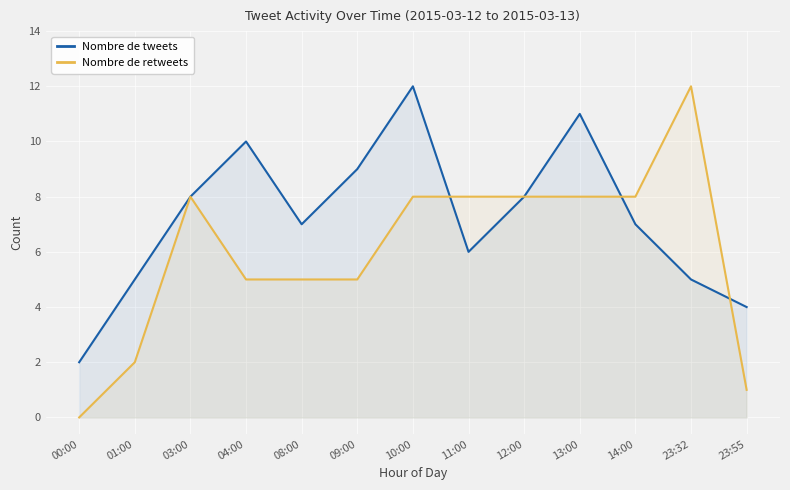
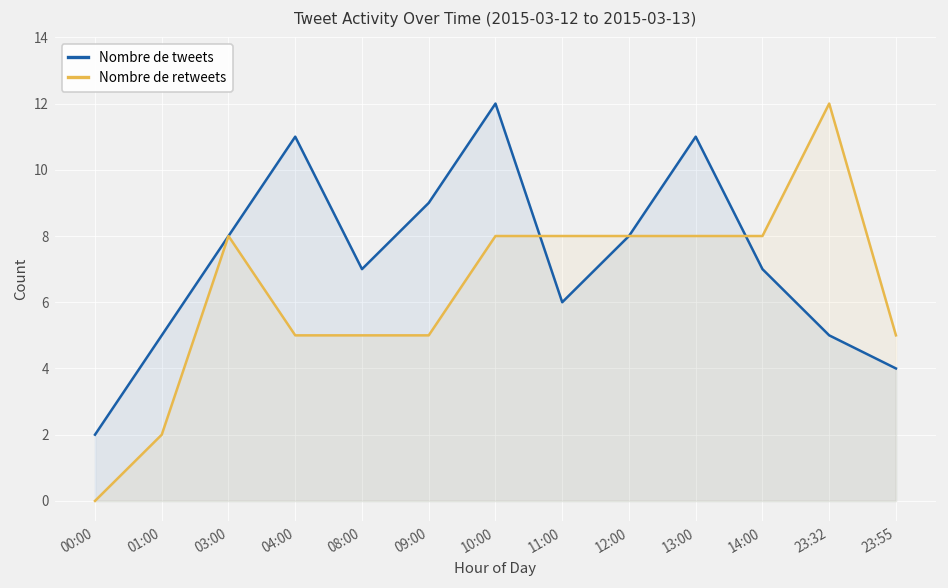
  {
    "Nombre de tweets": {
      "00:00": 2,
      "01:00": 5,
-     "04:00": 10,
+     "04:00": 11,
      "08:00": 7,
      "09:00": 9,
      "10:00": 12,
      "11:00": 6,
      "13:00": 11,
      "14:00": 7,
      "23:32": 5,
      "23:55": 4
    },
    "Nombre de retweets": {
      "00:00": 0,
      "01:00": 2,
      "04:00": 5,
      "08:00": 5,
      "09:00": 5,
      "10:00": 8,
      "11:00": 8,
      "13:00": 8,
      "14:00": 8,
      "23:32": 12,
-     "23:55": 1
+     "23:55": 5
    }
  }
